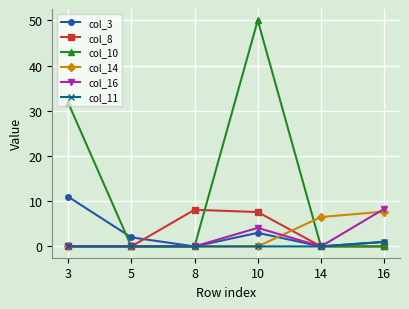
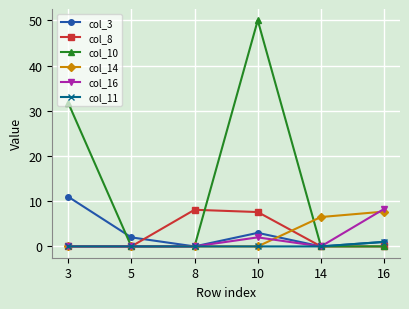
  {
    "col_8": {
      "8": 8,
      "10": 8
    },
    "col_10": {
      "10": 50
    },
    "col_14": {
      "14": 7,
      "16": 8
    },
    "col_16": {
-     "10": 4,
+     "10": 2,
      "16": 8
    }
  }
